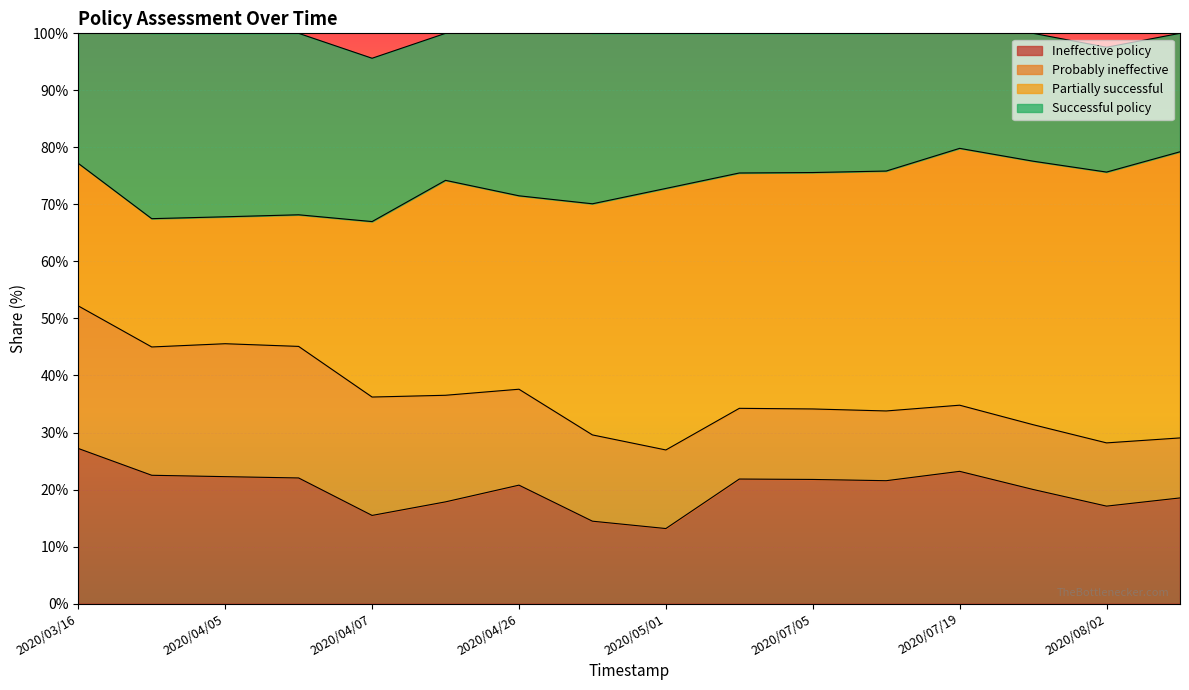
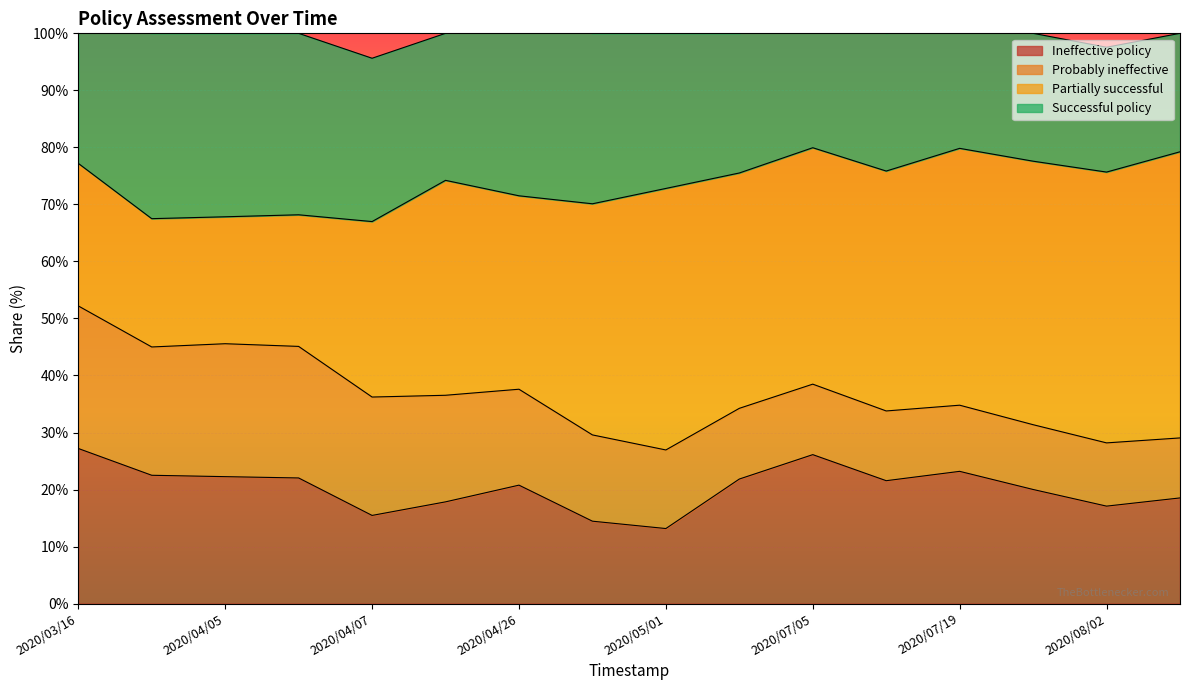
  {
    "Ineffective policy": {
      "2020/03/16": "27%",
      "2020/04/05": "22%",
      "2020/04/07": "15%",
      "2020/04/26": "21%",
      "2020/05/01": "13%",
-     "2020/07/05": "22%",
+     "2020/07/05": "26%",
      "2020/07/19": "23%",
      "2020/08/02": "17%"
    },
    "Successful policy": {
      "2020/04/05": "32%",
      "2020/04/07": "29%",
      "2020/05/01": "27%"
    }
  }
